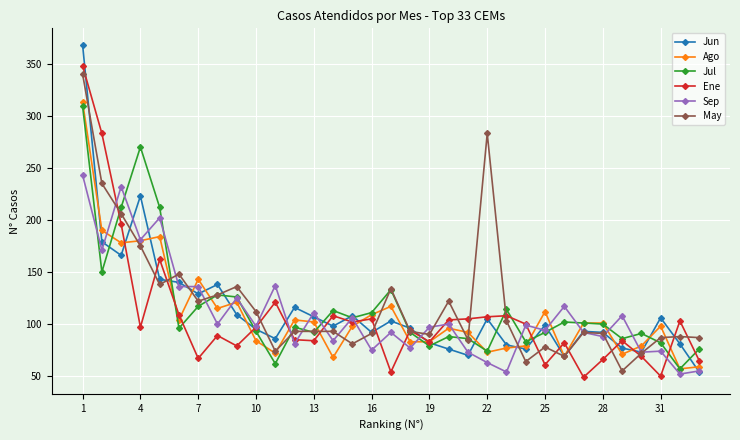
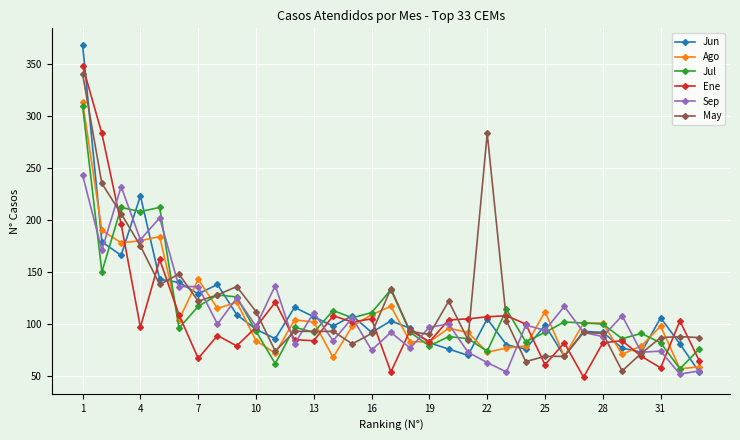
  {
    "Jun": {
      "1": 368,
      "4": 223,
      "7": 129,
      "13": 107,
      "25": 99,
      "31": 106
    },
    "Ago": {
      "1": 313,
      "7": 143,
      "10": 84,
      "13": 102,
      "25": 112,
      "31": 98
    },
    "Jul": {
      "1": 309,
-     "4": 270,
+     "4": 208,
      "7": 117,
      "19": 79,
      "31": 82
    },
    "Ene": {
      "1": 348,
      "4": 97,
      "7": 67,
      "13": 84,
      "16": 105,
      "25": 61,
-     "28": 66,
-     "31": 50
+     "28": 82,
+     "31": 58
    },
    "Sep": {
      "1": 243,
      "7": 136,
      "13": 111,
      "16": 75,
      "19": 97,
      "22": 63,
      "28": 88,
      "31": 74
    },
    "May": {
      "1": 340,
      "4": 175,
      "7": 122,
      "10": 112,
      "19": 90,
      "22": 283,
-     "25": 78,
+     "25": 69,
      "31": 87
    }
  }
